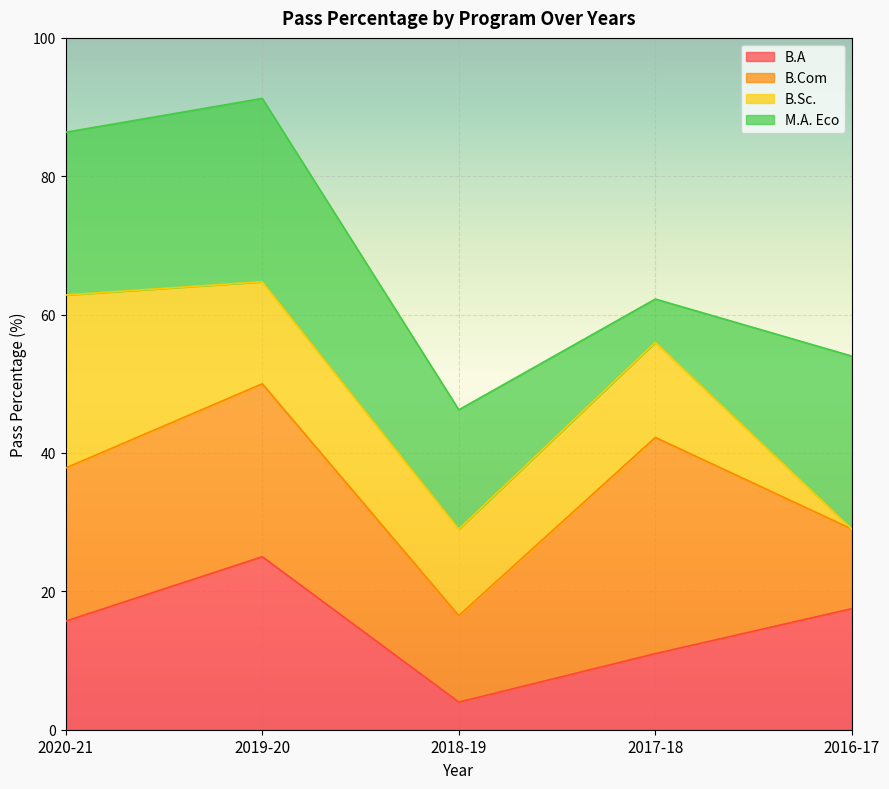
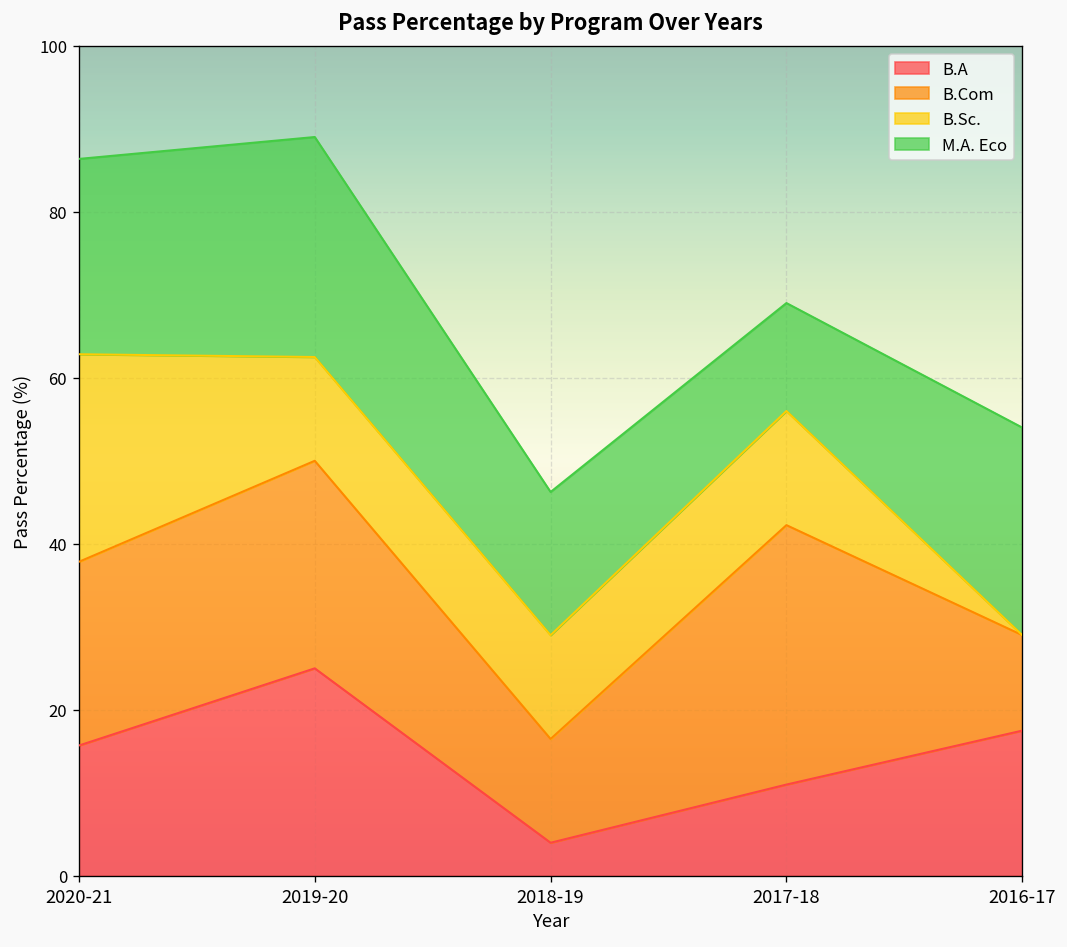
  {
    "B.A": {
      "2020-21": 16,
      "2019-20": 25,
      "2018-19": 4,
      "2017-18": 11,
      "2016-17": 18
    },
    "B.Com": {
      "2020-21": 22,
      "2019-20": 25,
      "2018-19": 13,
      "2017-18": 31
    },
    "B.Sc.": {
      "2020-21": 25,
-     "2019-20": 15,
+     "2019-20": 13,
      "2018-19": 13,
      "2017-18": 14
    },
    "M.A. Eco": {
      "2020-21": 24,
      "2019-20": 27,
      "2018-19": 17,
-     "2017-18": 6,
+     "2017-18": 13,
      "2016-17": 25
    }
  }
